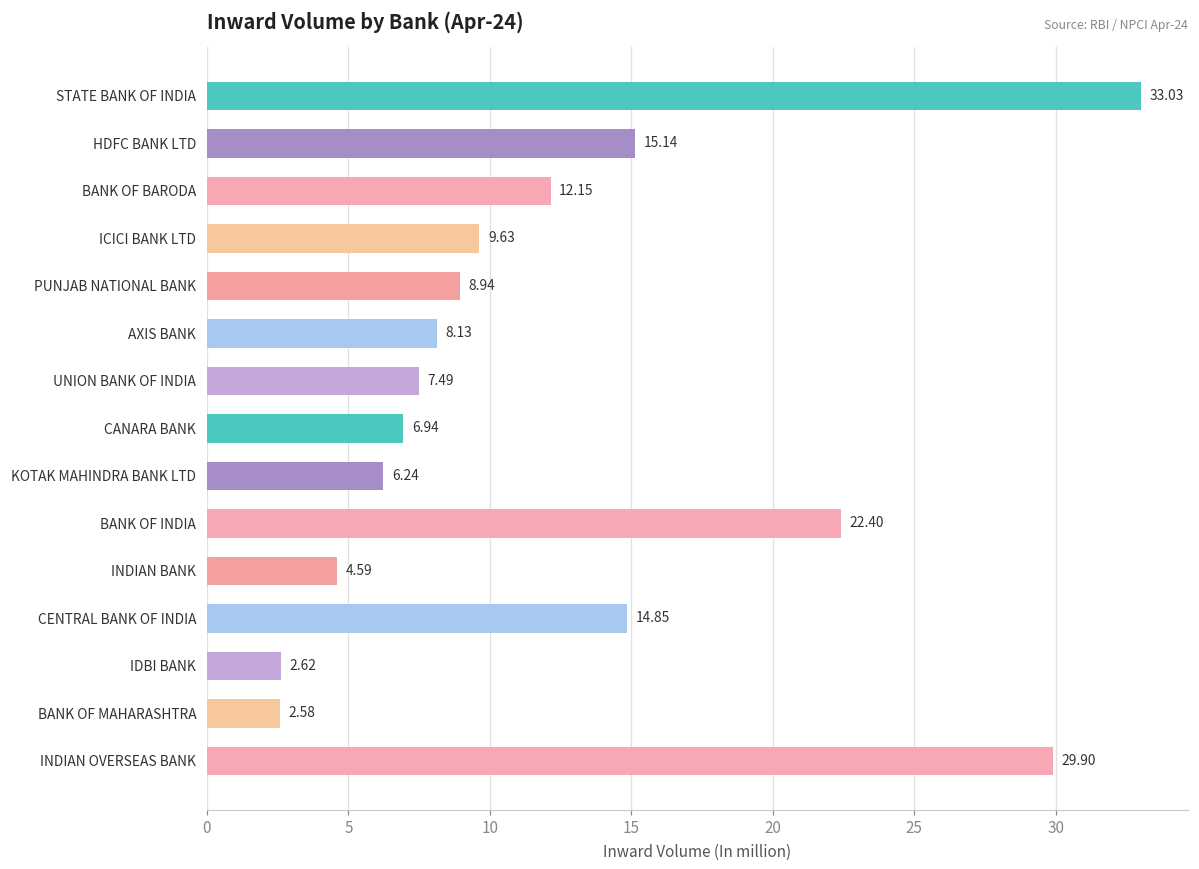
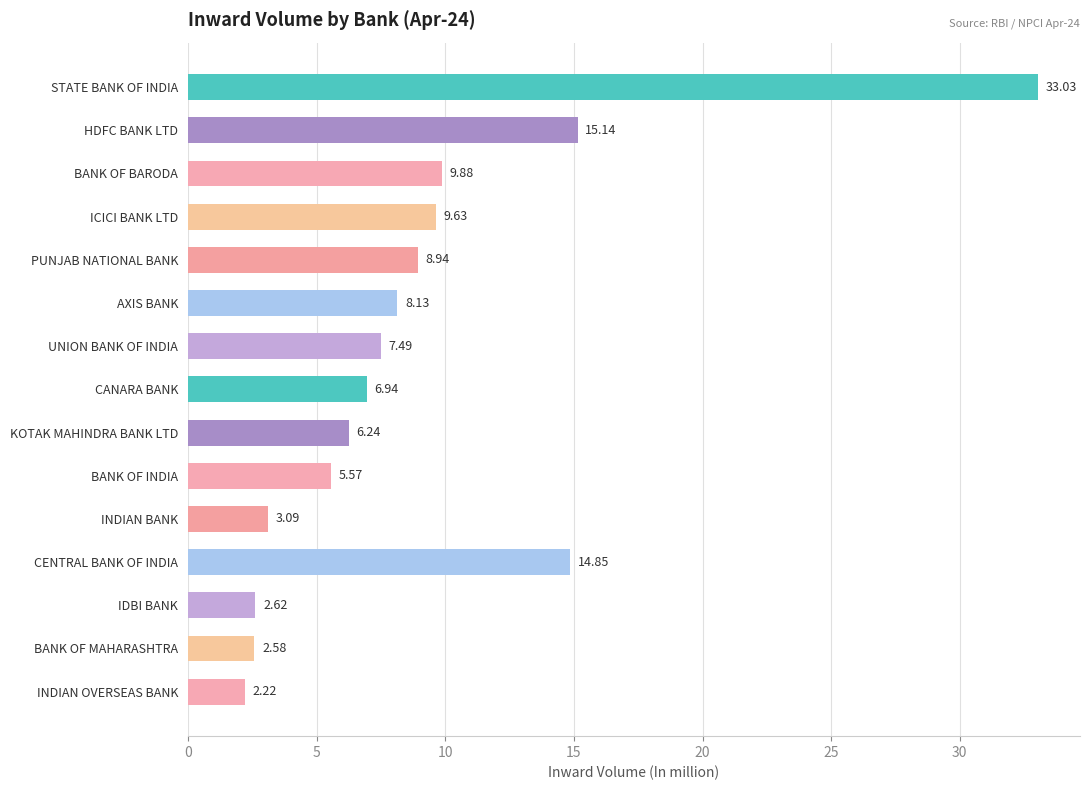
  {
    "STATE BANK OF INDIA": 33.03,
    "HDFC BANK LTD": 15.14,
-   "BANK OF BARODA": 12.15,
+   "BANK OF BARODA": 9.88,
    "ICICI BANK LTD": 9.63,
    "PUNJAB NATIONAL BANK": 8.94,
    "AXIS BANK": 8.13,
    "UNION BANK OF INDIA": 7.49,
    "CANARA BANK": 6.94,
    "KOTAK MAHINDRA BANK LTD": 6.24,
-   "BANK OF INDIA": 22.40,
-   "INDIAN BANK": 4.59,
+   "BANK OF INDIA": 5.57,
+   "INDIAN BANK": 3.09,
    "CENTRAL BANK OF INDIA": 14.85,
    "IDBI BANK": 2.62,
    "BANK OF MAHARASHTRA": 2.58,
-   "INDIAN OVERSEAS BANK": 29.90
+   "INDIAN OVERSEAS BANK": 2.22
  }
